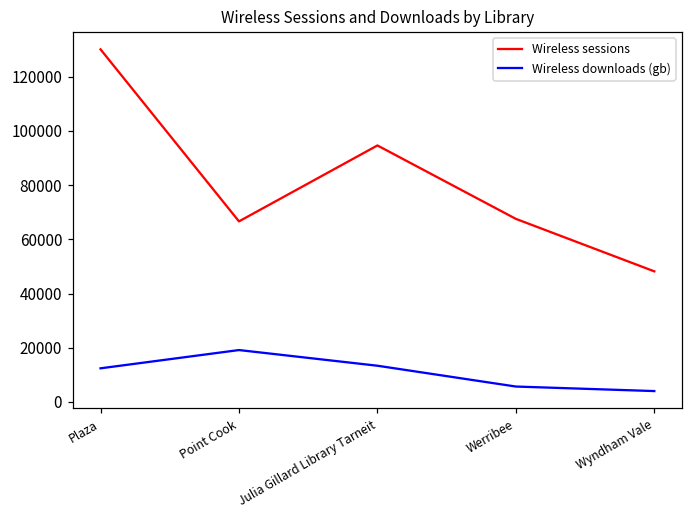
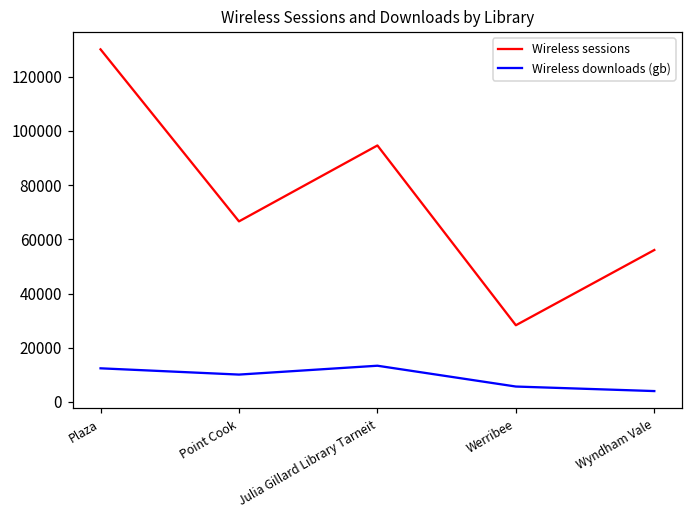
  {
    "Wireless sessions": {
      "Plaza": 130000,
      "Point Cook": 67000,
      "Julia Gillard Library Tarneit": 95000,
-     "Werribee": 68000,
-     "Wyndham Vale": 48000
+     "Werribee": 28000,
+     "Wyndham Vale": 56000
    },
    "Wireless downloads (gb)": {
      "Plaza": 12000,
-     "Point Cook": 19000,
+     "Point Cook": 10000,
      "Julia Gillard Library Tarneit": 13000,
      "Werribee": 6000,
      "Wyndham Vale": 4000
    }
  }
